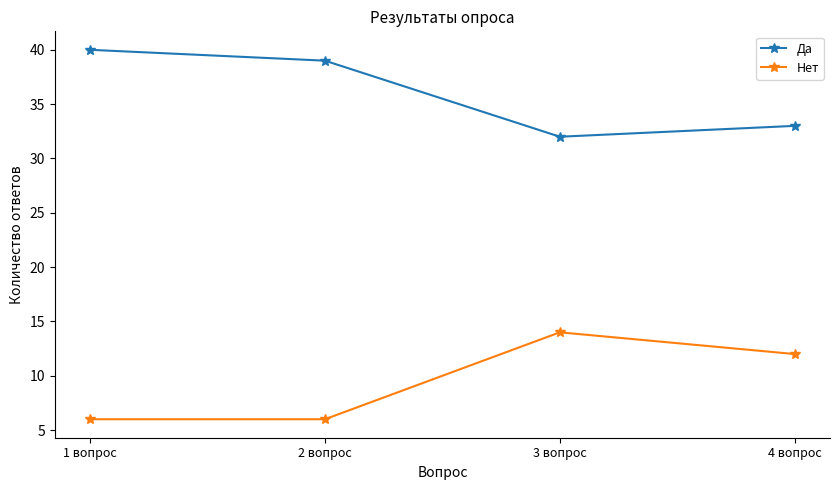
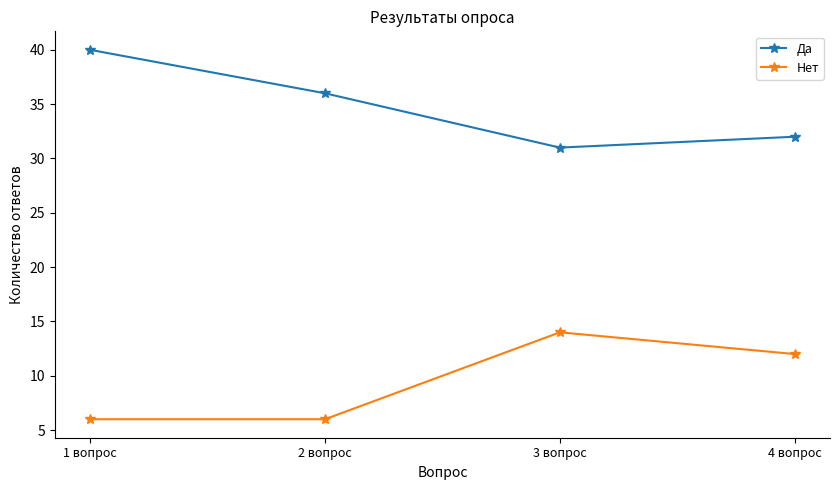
  {
    "Да": {
      "1 вопрос": 40,
-     "2 вопрос": 39,
-     "3 вопрос": 32,
-     "4 вопрос": 33
+     "2 вопрос": 36,
+     "3 вопрос": 31,
+     "4 вопрос": 32
    },
    "Нет": {
      "1 вопрос": 6,
      "2 вопрос": 6,
      "3 вопрос": 14,
      "4 вопрос": 12
    }
  }
